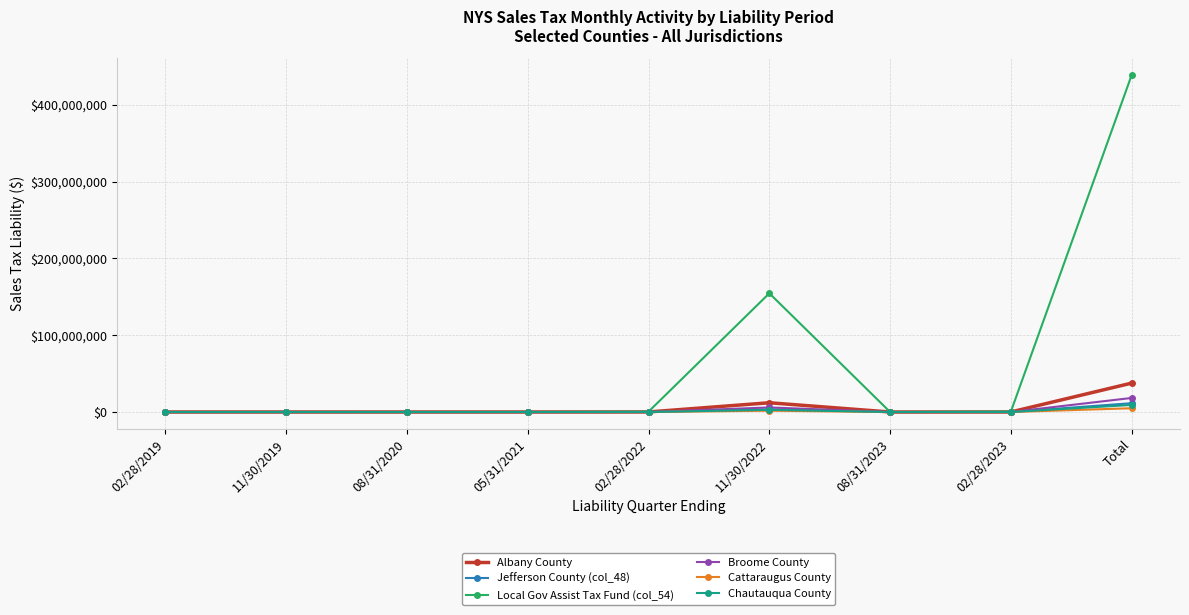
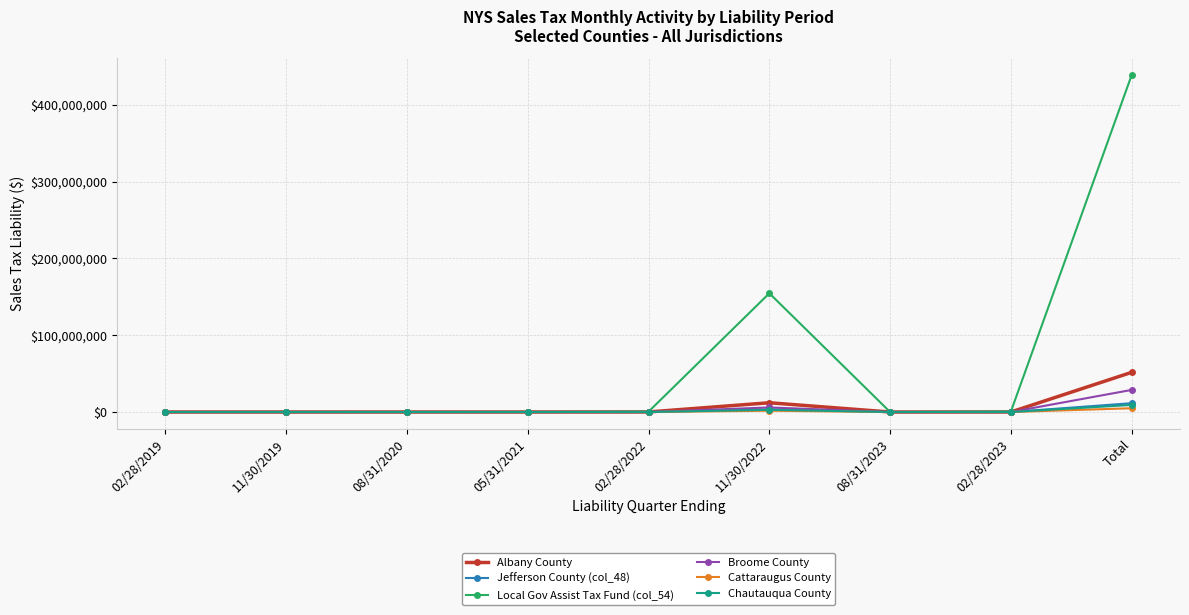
  {
    "Albany County": {
      "11/30/2022": "$10,000,000",
-     "Total": "$40,000,000"
+     "Total": "$50,000,000"
    },
    "Broome County": {
-     "Total": "$20,000,000"
+     "Total": "$30,000,000"
    },
    "Cattaraugus County": {
      "Total": "$0"
    }
  }
